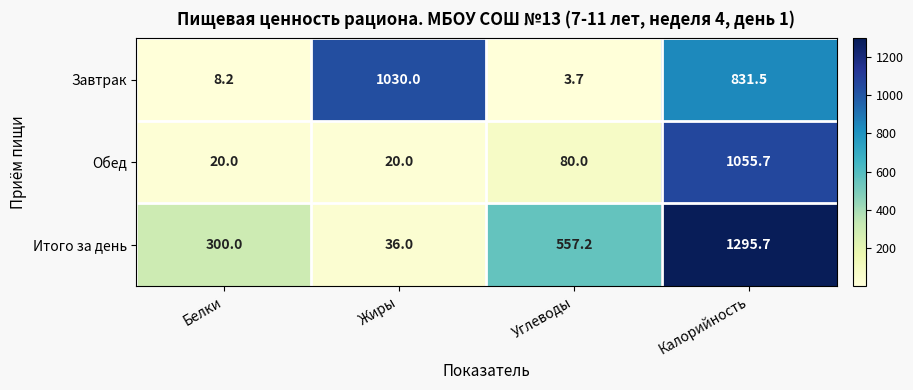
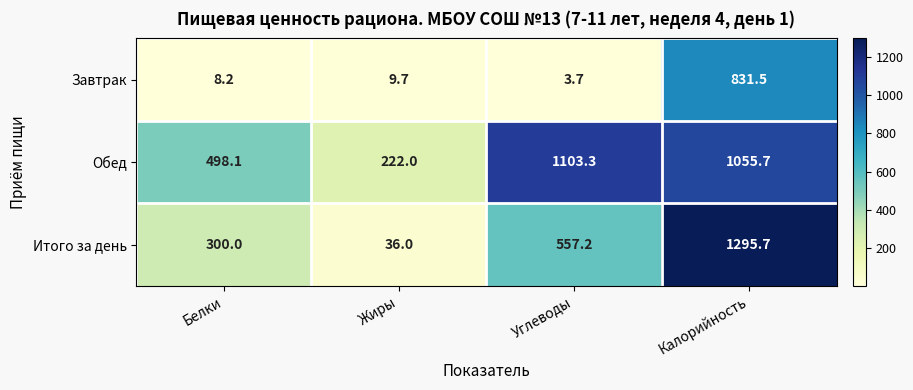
  {
    "Завтрак": {
      "Белки": 8.2,
-     "Жиры": 1030.0,
+     "Жиры": 9.7,
      "Углеводы": 3.7,
      "Калорийность": 831.5
    },
    "Обед": {
-     "Белки": 20.0,
-     "Жиры": 20.0,
-     "Углеводы": 80.0,
+     "Белки": 498.1,
+     "Жиры": 222.0,
+     "Углеводы": 1103.3,
      "Калорийность": 1055.7
    },
    "Итого за день": {
      "Белки": 300.0,
      "Жиры": 36.0,
      "Углеводы": 557.2,
      "Калорийность": 1295.7
    }
  }
